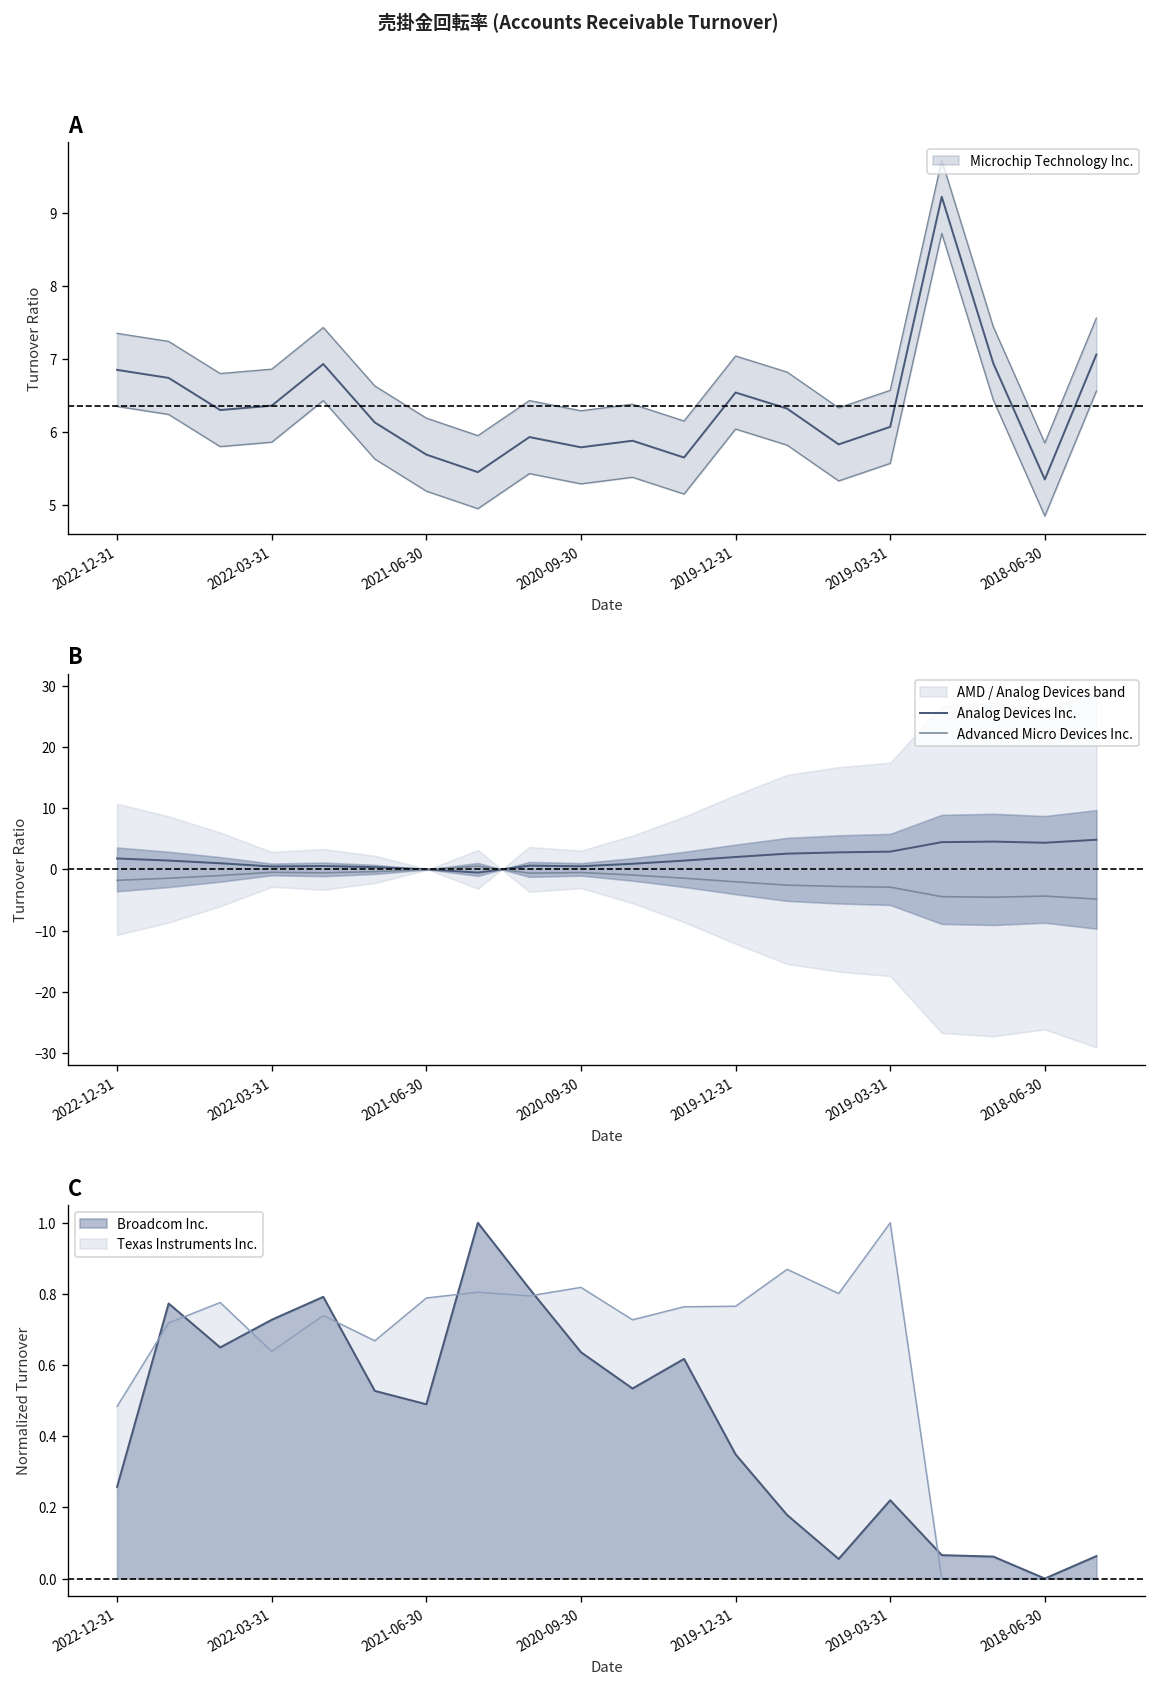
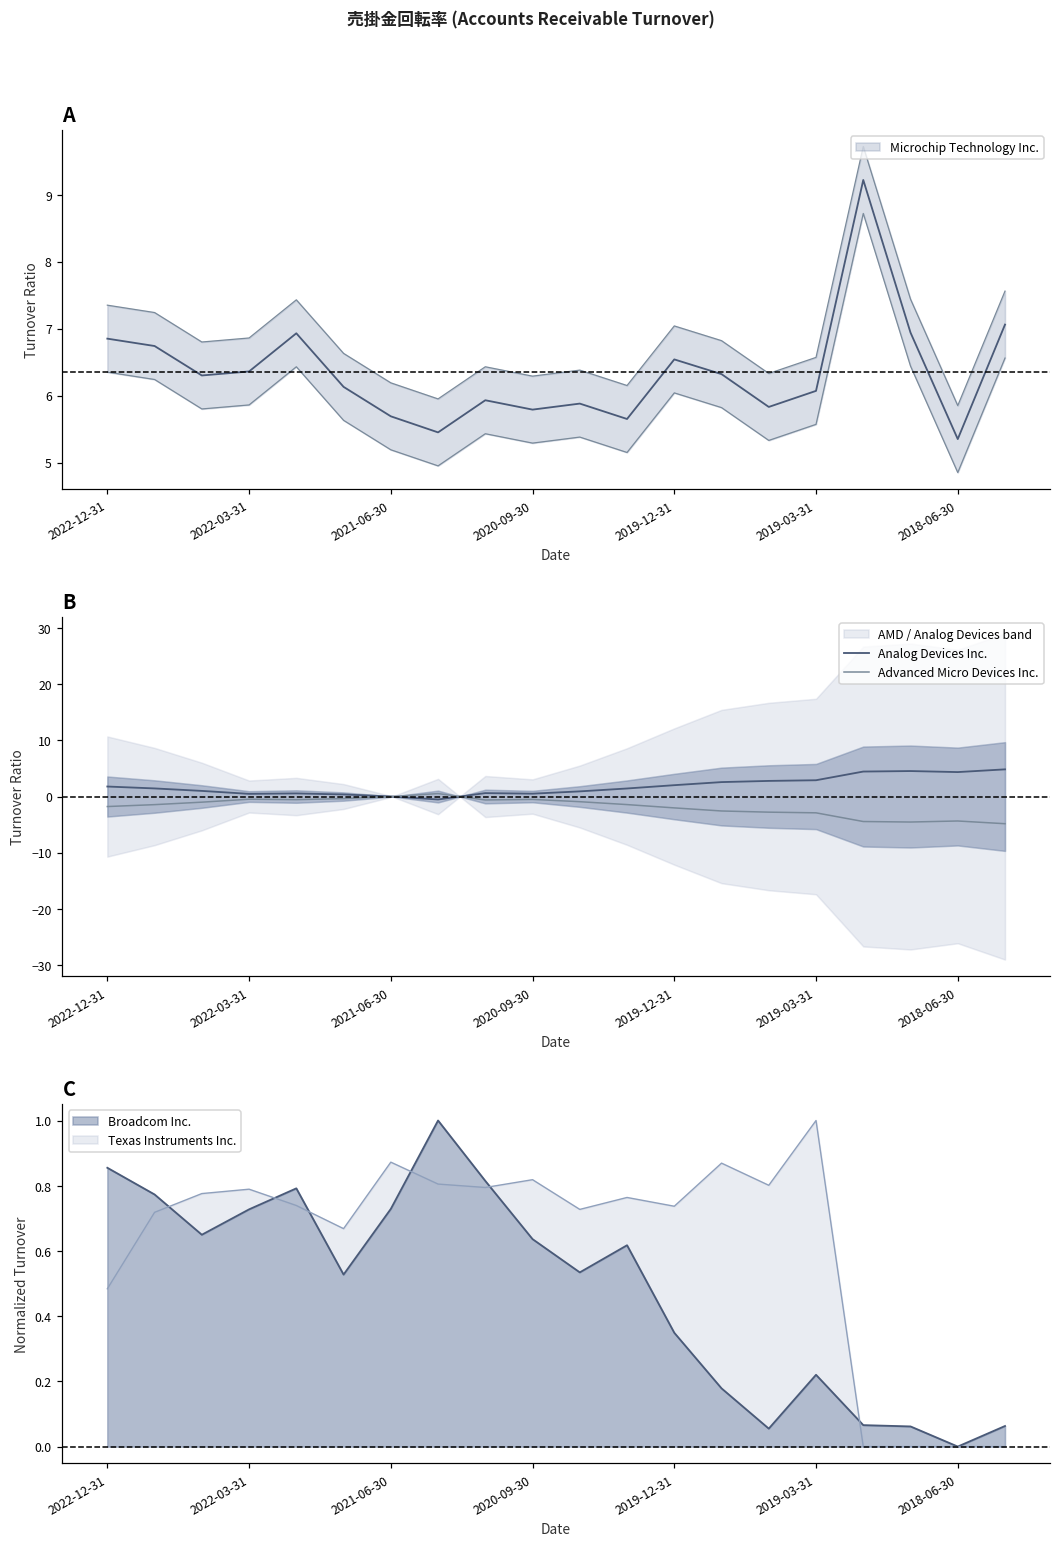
  {
    "B": {
      "Analog Devices Inc.": {
        "2022-12-31": 2,
        "2020-09-30": 1,
        "2019-12-31": 2,
        "2019-03-31": 3,
        "2018-06-30": 4
      }
    },
    "C": {
      "Broadcom Inc.": {
-       "2022-12-31": 0.26,
+       "2022-12-31": 0.86,
        "2022-03-31": 0.73,
-       "2021-06-30": 0.49,
+       "2021-06-30": 0.73,
        "2020-09-30": 0.64,
        "2019-12-31": 0.35,
        "2019-03-31": 0.22
      },
      "Texas Instruments Inc.": {
        "2022-12-31": 0.48,
-       "2022-03-31": 0.64,
-       "2021-06-30": 0.79,
+       "2022-03-31": 0.79,
+       "2021-06-30": 0.87,
        "2020-09-30": 0.82,
-       "2019-12-31": 0.77,
+       "2019-12-31": 0.74,
        "2019-03-31": 1.00
      }
    }
  }
